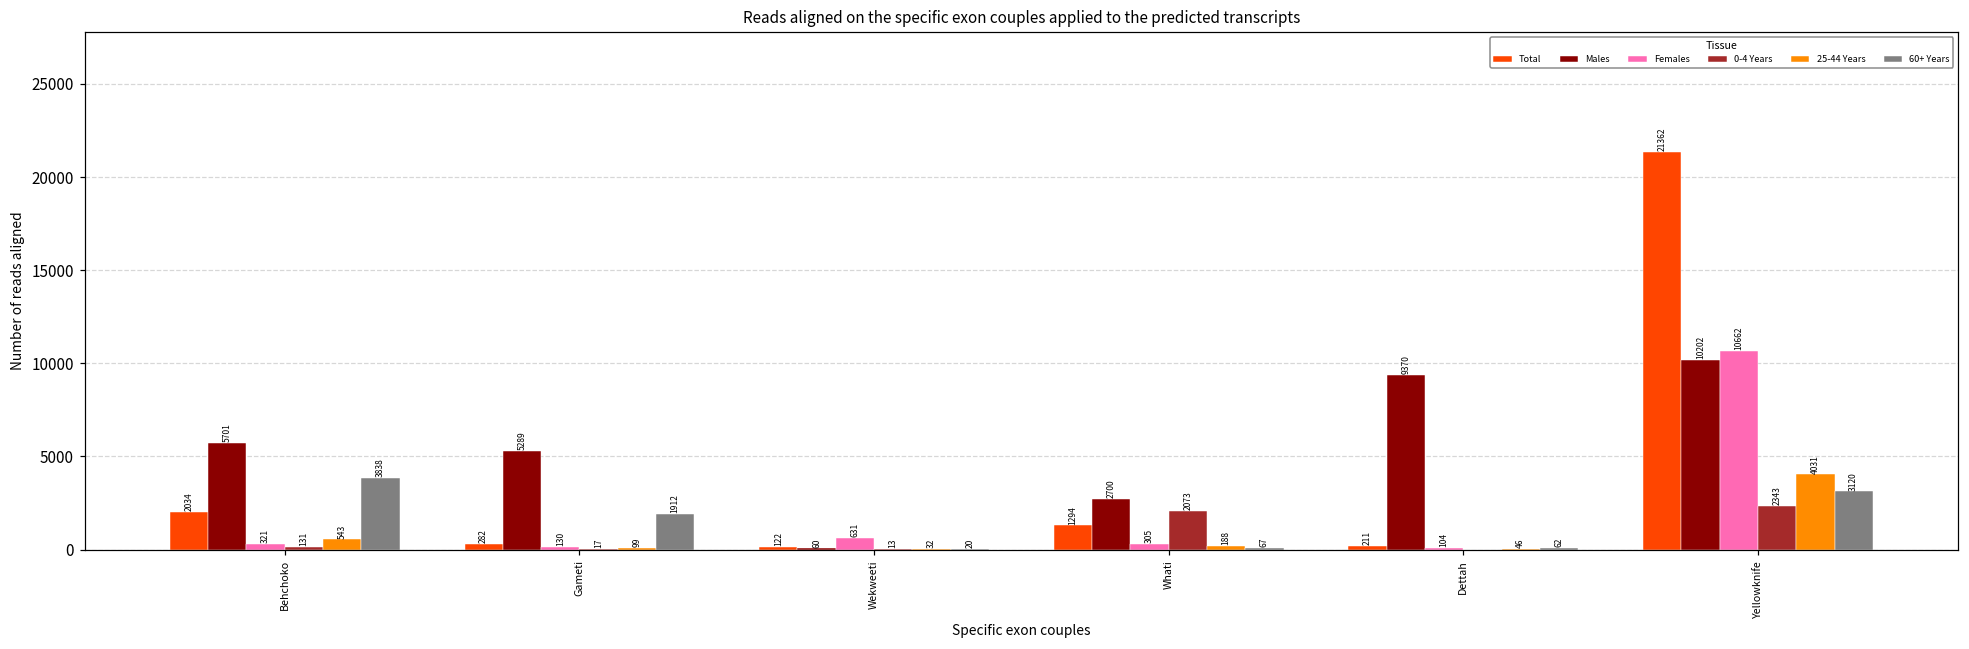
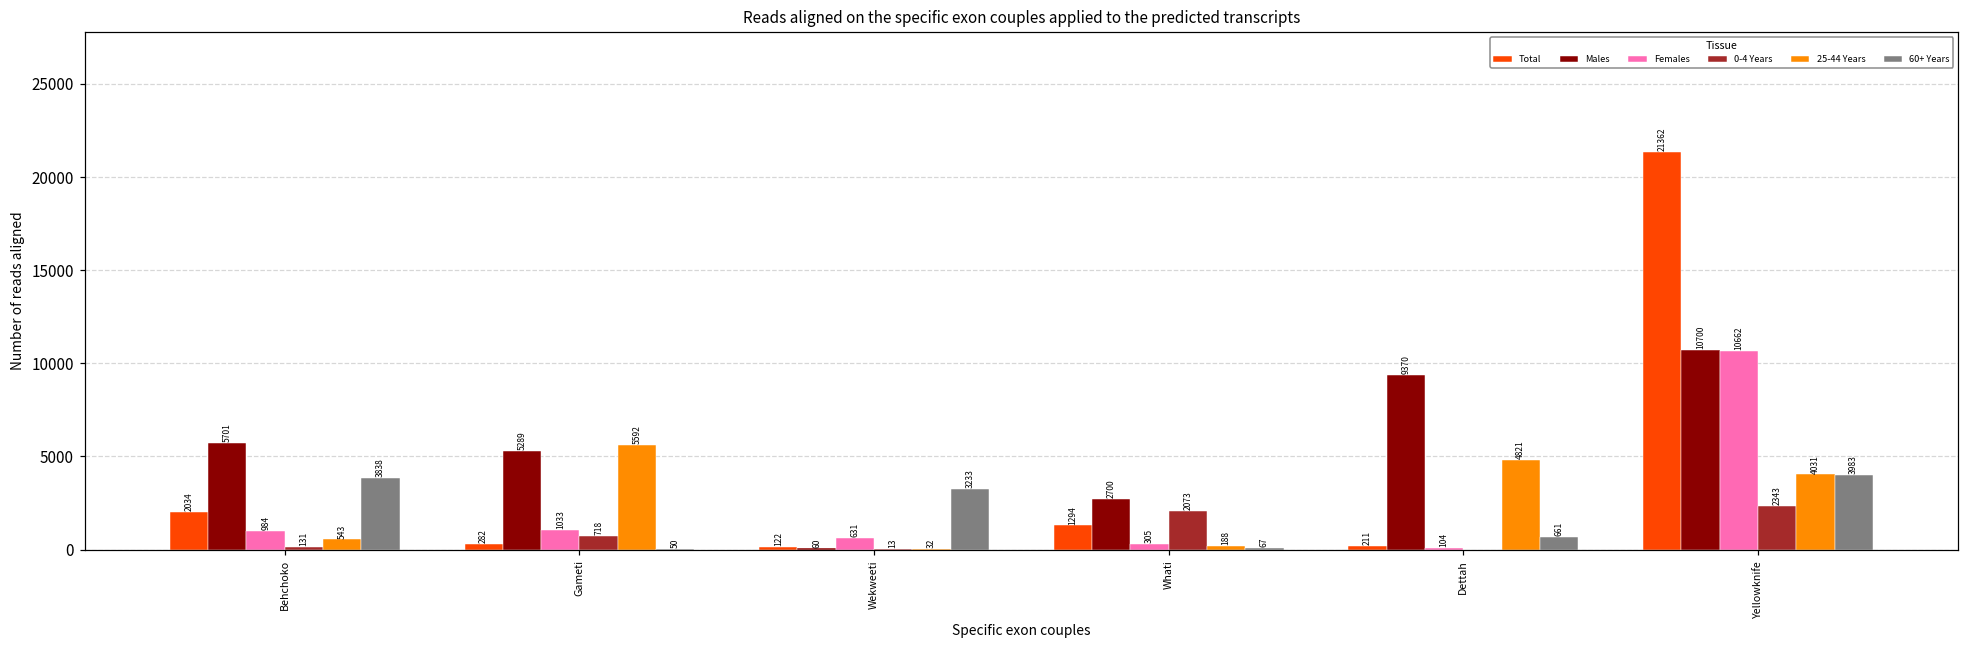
  {
    "Total": {
      "Behchoko": 2034,
      "Gameti": 282,
      "Wekweeti": 122,
      "Whati": 1294,
      "Dettah": 211,
      "Yellowknife": 21362
    },
    "Males": {
      "Behchoko": 5701,
      "Gameti": 5289,
      "Wekweeti": 60,
      "Whati": 2700,
      "Dettah": 9370,
-     "Yellowknife": 10202
+     "Yellowknife": 10700
    },
    "Females": {
-     "Behchoko": 321,
-     "Gameti": 130,
+     "Behchoko": 984,
+     "Gameti": 1033,
      "Wekweeti": 631,
      "Whati": 305,
      "Dettah": 104,
      "Yellowknife": 10662
    },
    "0-4 Years": {
      "Behchoko": 131,
-     "Gameti": 17,
+     "Gameti": 718,
      "Wekweeti": 13,
      "Whati": 2073,
      "Yellowknife": 2343
    },
    "25-44 Years": {
      "Behchoko": 543,
-     "Gameti": 99,
+     "Gameti": 5592,
      "Wekweeti": 32,
      "Whati": 188,
-     "Dettah": 46,
+     "Dettah": 4821,
      "Yellowknife": 4031
    },
    "60+ Years": {
      "Behchoko": 3838,
-     "Gameti": 1912,
-     "Wekweeti": 20,
+     "Gameti": 50,
+     "Wekweeti": 3233,
      "Whati": 67,
-     "Dettah": 62,
-     "Yellowknife": 3120
+     "Dettah": 661,
+     "Yellowknife": 3983
    }
  }
